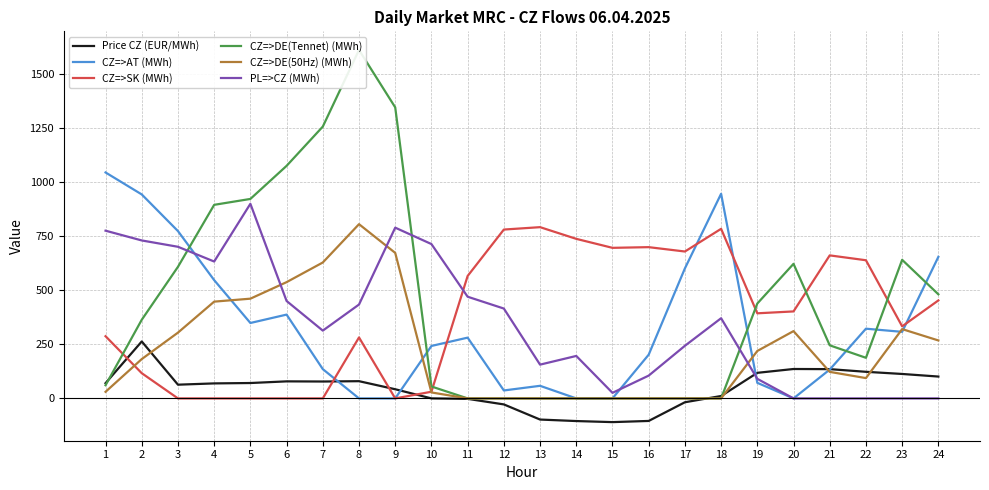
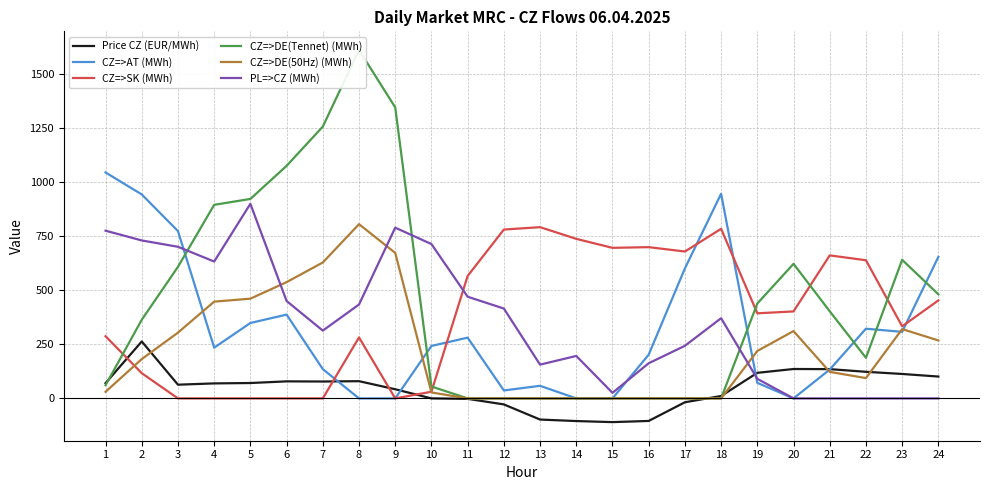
  {
    "Price CZ (EUR/MWh)": {
      "2": 260,
      "3": 60,
      "4": 70,
      "5": 70,
      "6": 80,
      "7": 80,
      "8": 80,
      "9": 40,
      "10": 0,
      "12": -30,
      "13": -100,
      "14": -100,
      "15": -110,
      "16": -100,
      "17": -20,
      "19": 120,
      "20": 140,
      "22": 120,
      "23": 110,
      "24": 100
    },
    "CZ=>AT (MWh)": {
      "1": 1050,
      "2": 940,
      "3": 770,
-     "4": 550,
+     "4": 230,
      "5": 350,
      "6": 390,
      "7": 140,
      "8": 0,
      "10": 240,
      "11": 280,
      "12": 40,
      "13": 60,
      "16": 200,
      "17": 600,
      "18": 950,
      "19": 70,
      "22": 320,
      "23": 310,
      "24": 650
    },
    "CZ=>SK (MWh)": {
      "1": 290,
      "2": 120,
      "3": 0,
      "4": 0,
      "5": 0,
      "6": 0,
      "7": 0,
      "8": 280,
      "11": 570,
      "12": 780,
      "13": 790,
      "14": 740,
      "15": 700,
      "16": 700,
      "17": 680,
      "18": 780,
      "19": 390,
      "20": 400,
      "21": 660,
      "22": 640,
      "23": 330,
      "24": 450
    },
    "CZ=>DE(Tennet) (MWh)": {
      "2": 360,
      "3": 610,
      "4": 900,
      "5": 920,
      "6": 1080,
      "7": 1260,
      "9": 1350,
      "10": 60,
      "19": 440,
      "20": 620,
-     "21": 250,
+     "21": 400,
      "22": 190,
      "23": 640,
      "24": 480
    },
    "CZ=>DE(50Hz) (MWh)": {
      "1": 30,
      "2": 180,
      "3": 300,
      "4": 450,
      "5": 460,
      "6": 540,
      "7": 630,
      "8": 810,
      "9": 670,
      "19": 220,
      "20": 310,
      "22": 90,
      "23": 320,
      "24": 270
    },
    "PL=>CZ (MWh)": {
      "1": 780,
      "2": 730,
      "3": 700,
      "4": 630,
      "5": 900,
      "6": 450,
      "7": 310,
      "8": 430,
      "9": 790,
      "10": 710,
      "11": 470,
      "12": 420,
      "13": 160,
      "14": 200,
      "15": 30,
-     "16": 110,
+     "16": 160,
      "17": 240,
      "18": 370,
      "19": 90,
      "21": 0,
      "22": 0,
      "23": 0,
      "24": 0
    }
  }
